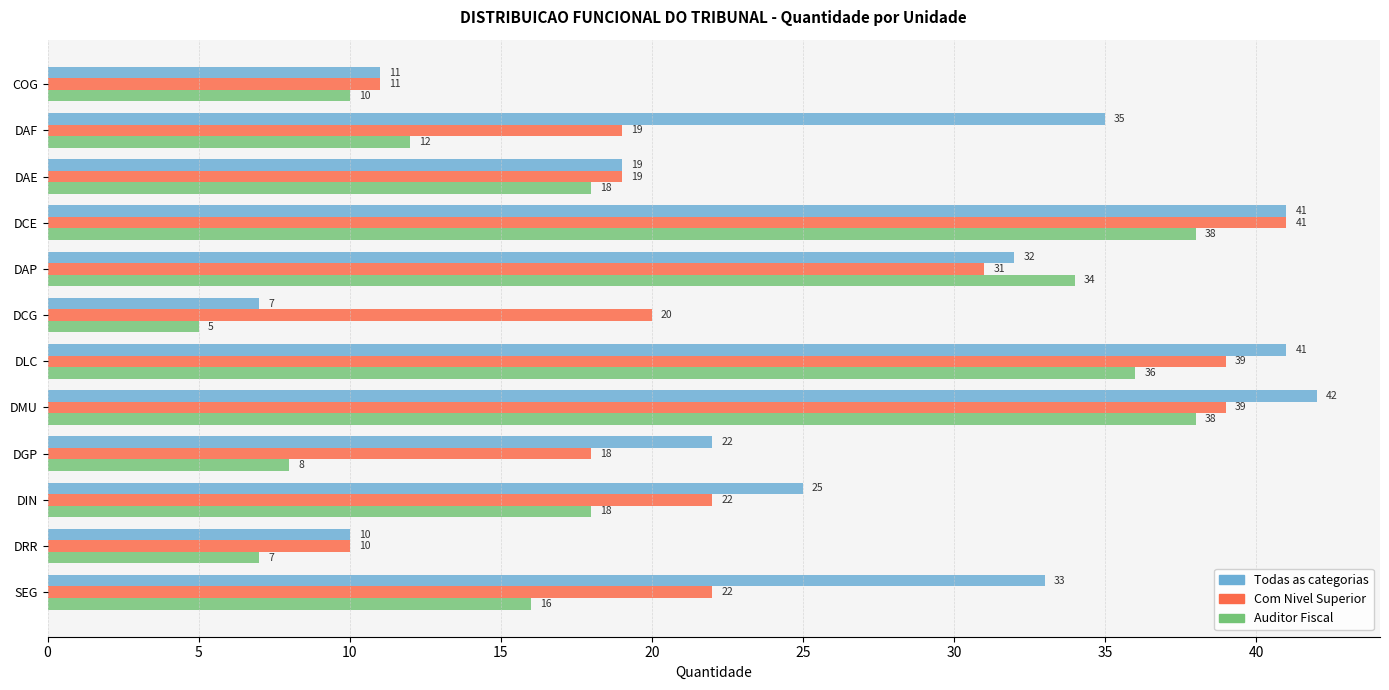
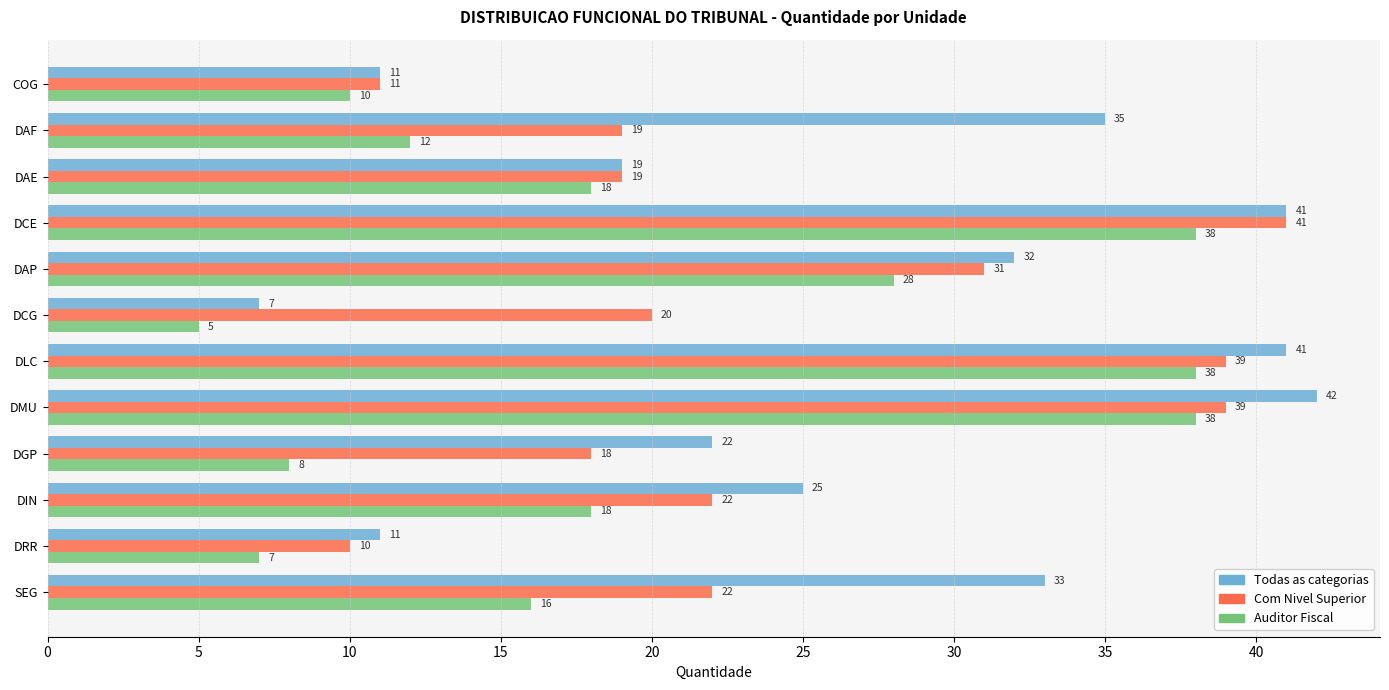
  {
    "Todas as categorias": {
      "COG": 11,
      "DAF": 35,
      "DAE": 19,
      "DCE": 41,
      "DAP": 32,
      "DCG": 7,
      "DLC": 41,
      "DMU": 42,
      "DGP": 22,
      "DIN": 25,
-     "DRR": 10,
+     "DRR": 11,
      "SEG": 33
    },
    "Com Nivel Superior": {
      "COG": 11,
      "DAF": 19,
      "DAE": 19,
      "DCE": 41,
      "DAP": 31,
      "DCG": 20,
      "DLC": 39,
      "DMU": 39,
      "DGP": 18,
      "DIN": 22,
      "DRR": 10,
      "SEG": 22
    },
    "Auditor Fiscal": {
      "COG": 10,
      "DAF": 12,
      "DAE": 18,
      "DCE": 38,
-     "DAP": 34,
+     "DAP": 28,
      "DCG": 5,
-     "DLC": 36,
+     "DLC": 38,
      "DMU": 38,
      "DGP": 8,
      "DIN": 18,
      "DRR": 7,
      "SEG": 16
    }
  }
